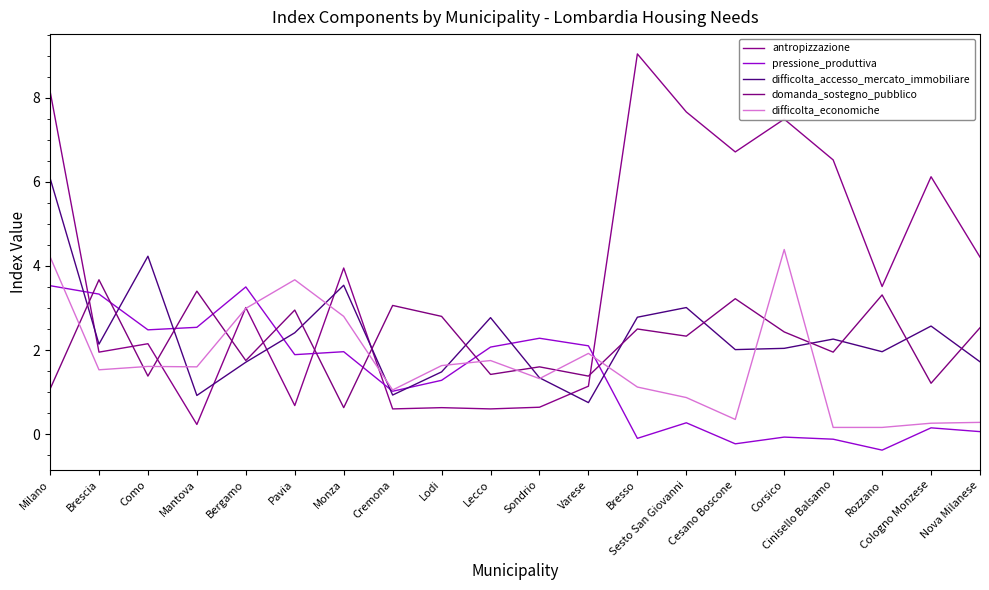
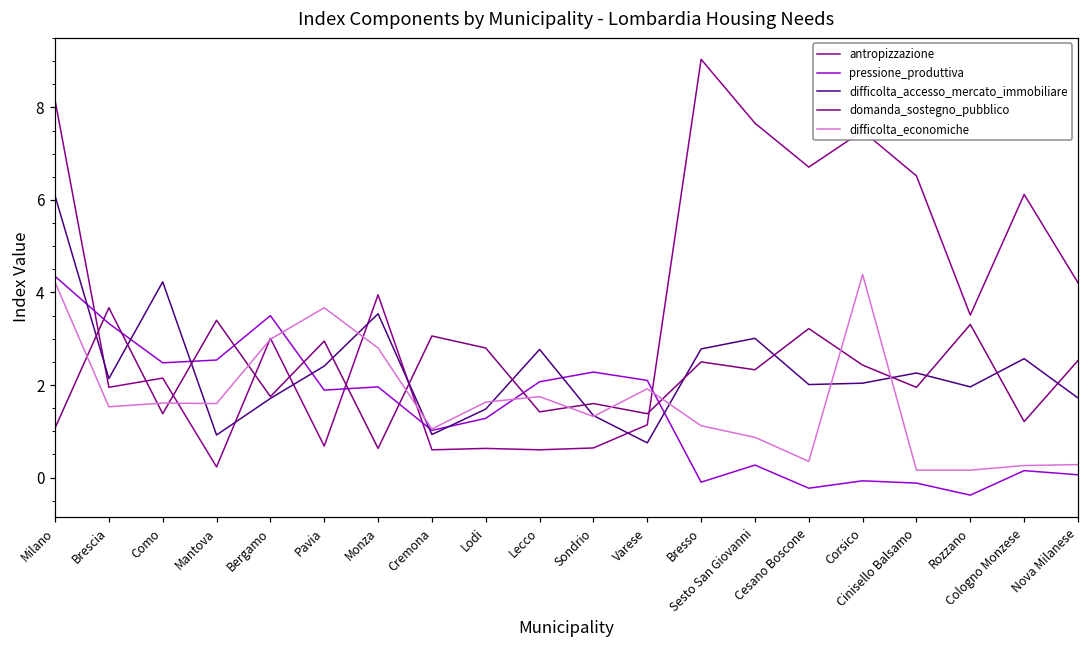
  {
    "pressione_produttiva": {
-     "Milano": 3.5,
+     "Milano": 4.4,
      "Brescia": 3.3,
      "Como": 2.5,
      "Mantova": 2.5,
      "Bergamo": 3.5,
      "Pavia": 1.9,
      "Monza": 2.0,
      "Lodi": 1.3,
      "Lecco": 2.1,
      "Sondrio": 2.3,
      "Varese": 2.1,
      "Bresso": -0.1,
      "Sesto San Giovanni": 0.3,
      "Cesano Boscone": -0.2,
      "Corsico": -0.1,
      "Cinisello Balsamo": -0.1,
      "Rozzano": -0.4,
      "Cologno Monzese": 0.2,
      "Nova Milanese": 0.1
    },
    "difficolta_economiche": {
      "Milano": 4.2,
      "Brescia": 1.5,
      "Como": 1.6,
      "Mantova": 1.6,
      "Pavia": 3.7,
      "Monza": 2.8,
      "Lodi": 1.6,
      "Lecco": 1.8,
      "Varese": 1.9,
      "Bresso": 1.1,
      "Sesto San Giovanni": 0.9,
      "Cesano Boscone": 0.4,
      "Corsico": 4.4,
      "Cinisello Balsamo": 0.2,
      "Rozzano": 0.2,
      "Cologno Monzese": 0.3,
      "Nova Milanese": 0.3
    }
  }
